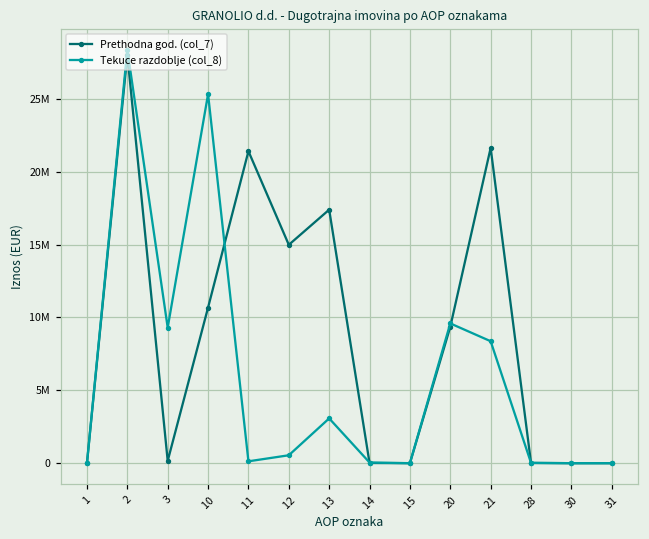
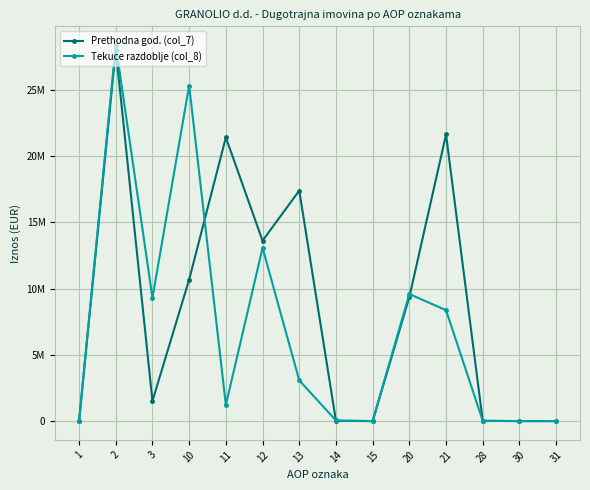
  {
    "Prethodna god. (col_7)": {
-     "3": 200000,
+     "3": 1500000,
      "10": 10700000,
      "11": 21400000,
-     "12": 15000000,
+     "12": 13600000,
      "13": 17400000,
      "20": 9400000,
      "21": 21600000
    },
    "Tekuce razdoblje (col_8)": {
      "3": 9300000,
      "10": 25300000,
-     "11": 100000,
-     "12": 500000,
+     "11": 1200000,
+     "12": 13100000,
      "13": 3100000,
      "20": 9600000,
      "21": 8400000
    }
  }
